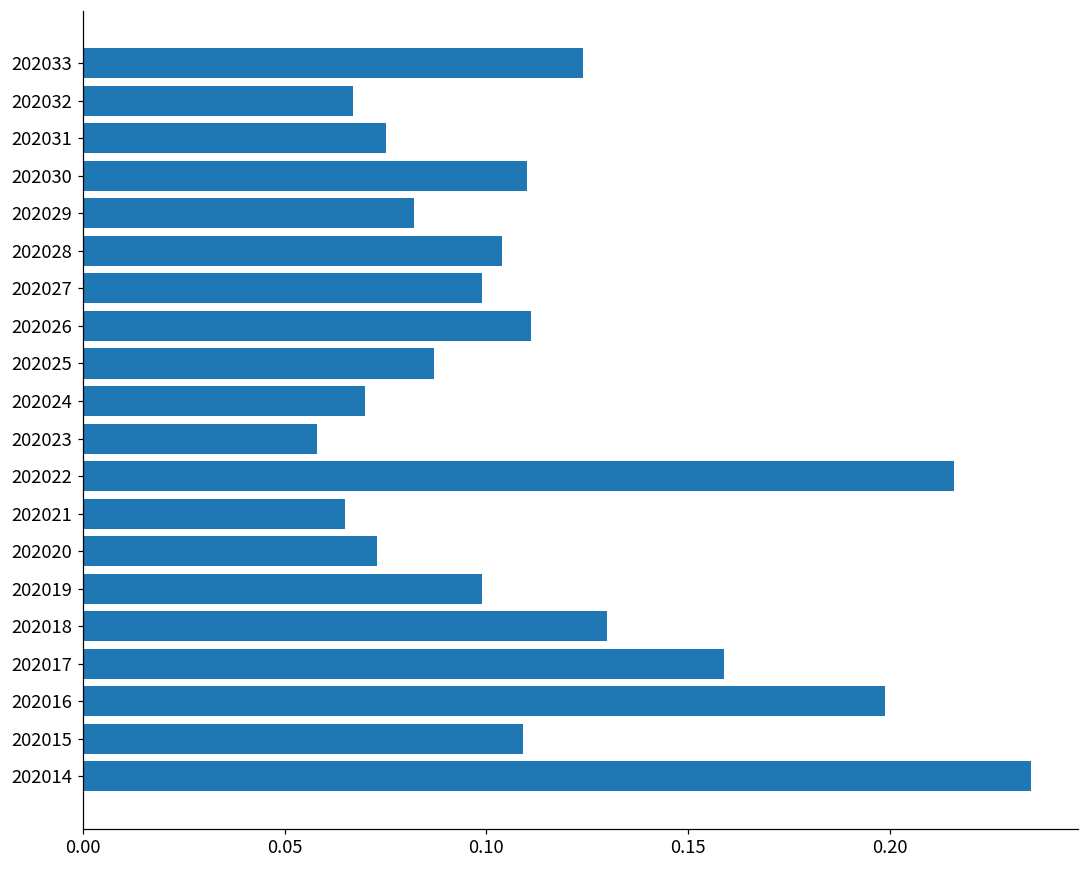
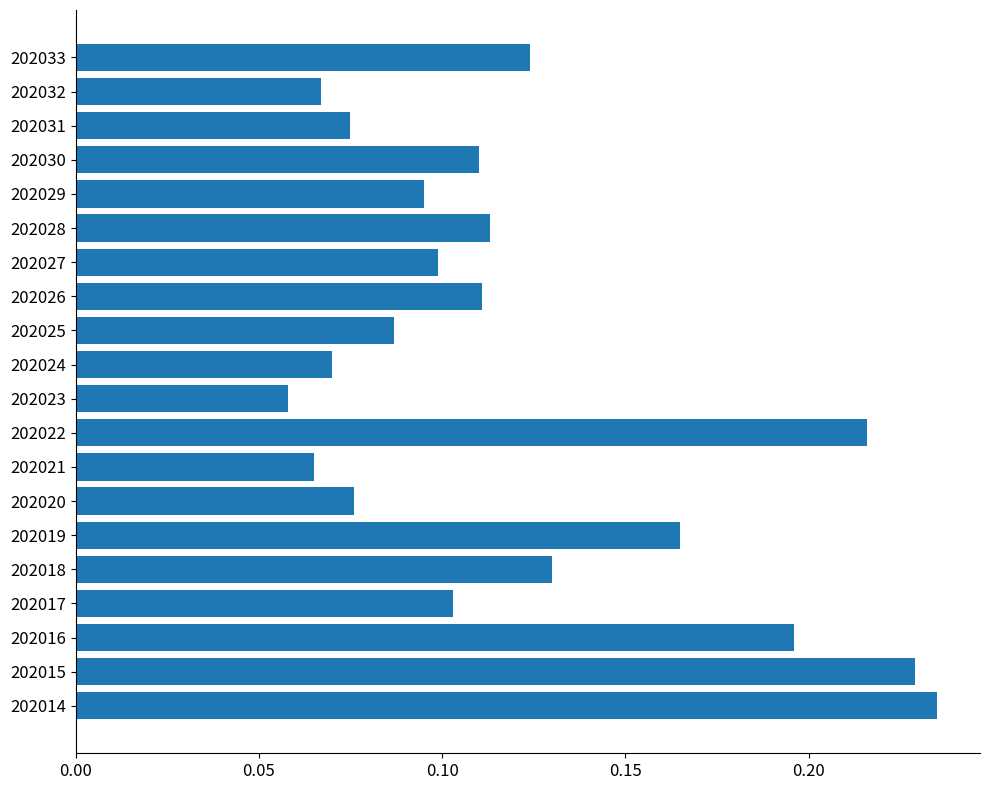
  {
    "202033": 0.124,
    "202032": 0.067,
    "202031": 0.075,
    "202030": 0.110,
-   "202029": 0.082,
-   "202028": 0.104,
+   "202029": 0.095,
+   "202028": 0.113,
    "202027": 0.099,
    "202026": 0.111,
    "202025": 0.087,
    "202024": 0.070,
    "202023": 0.058,
    "202022": 0.216,
    "202021": 0.065,
-   "202020": 0.073,
-   "202019": 0.099,
+   "202020": 0.076,
+   "202019": 0.165,
    "202018": 0.130,
-   "202017": 0.159,
-   "202016": 0.199,
-   "202015": 0.109,
+   "202017": 0.103,
+   "202016": 0.196,
+   "202015": 0.229,
    "202014": 0.235
  }
